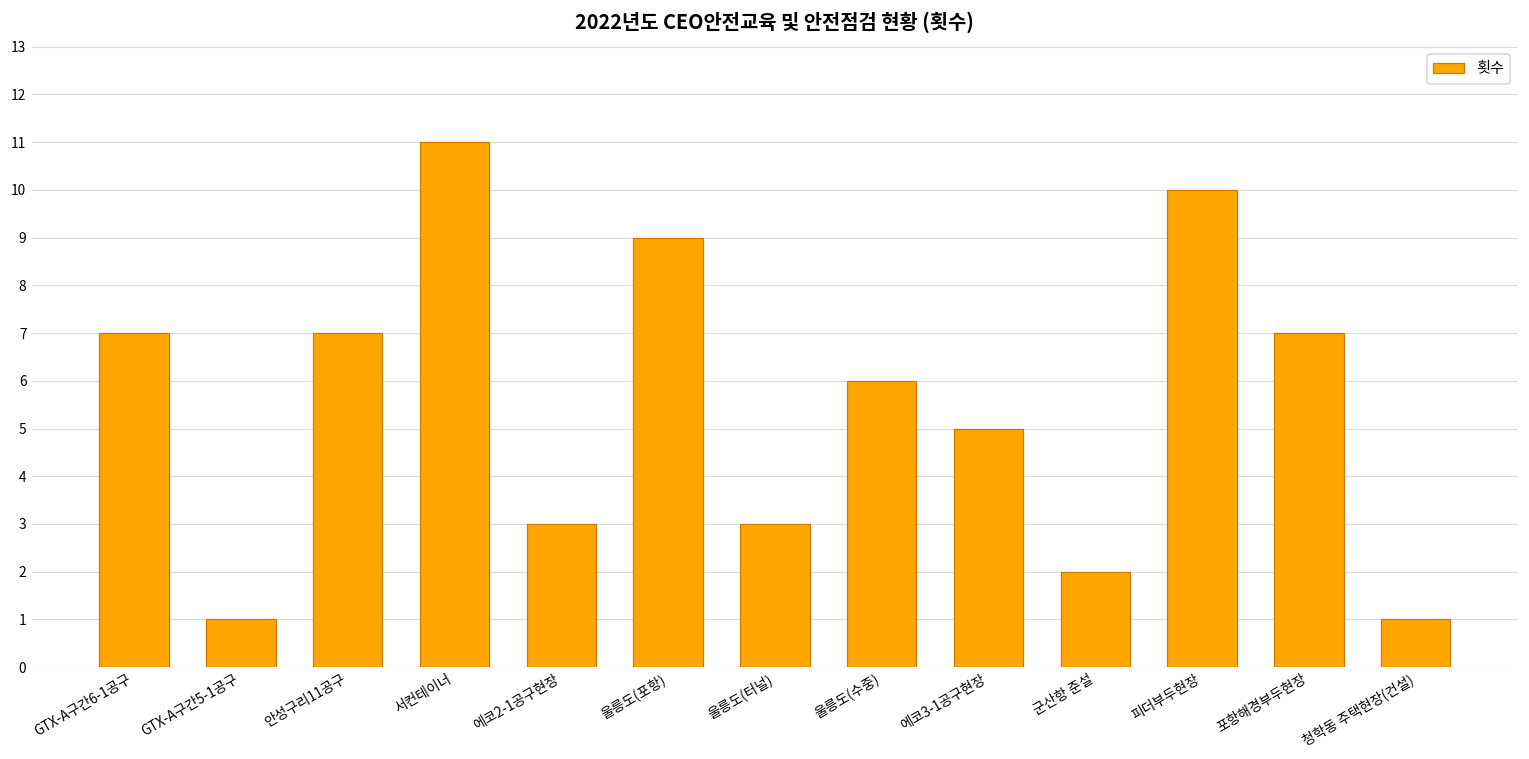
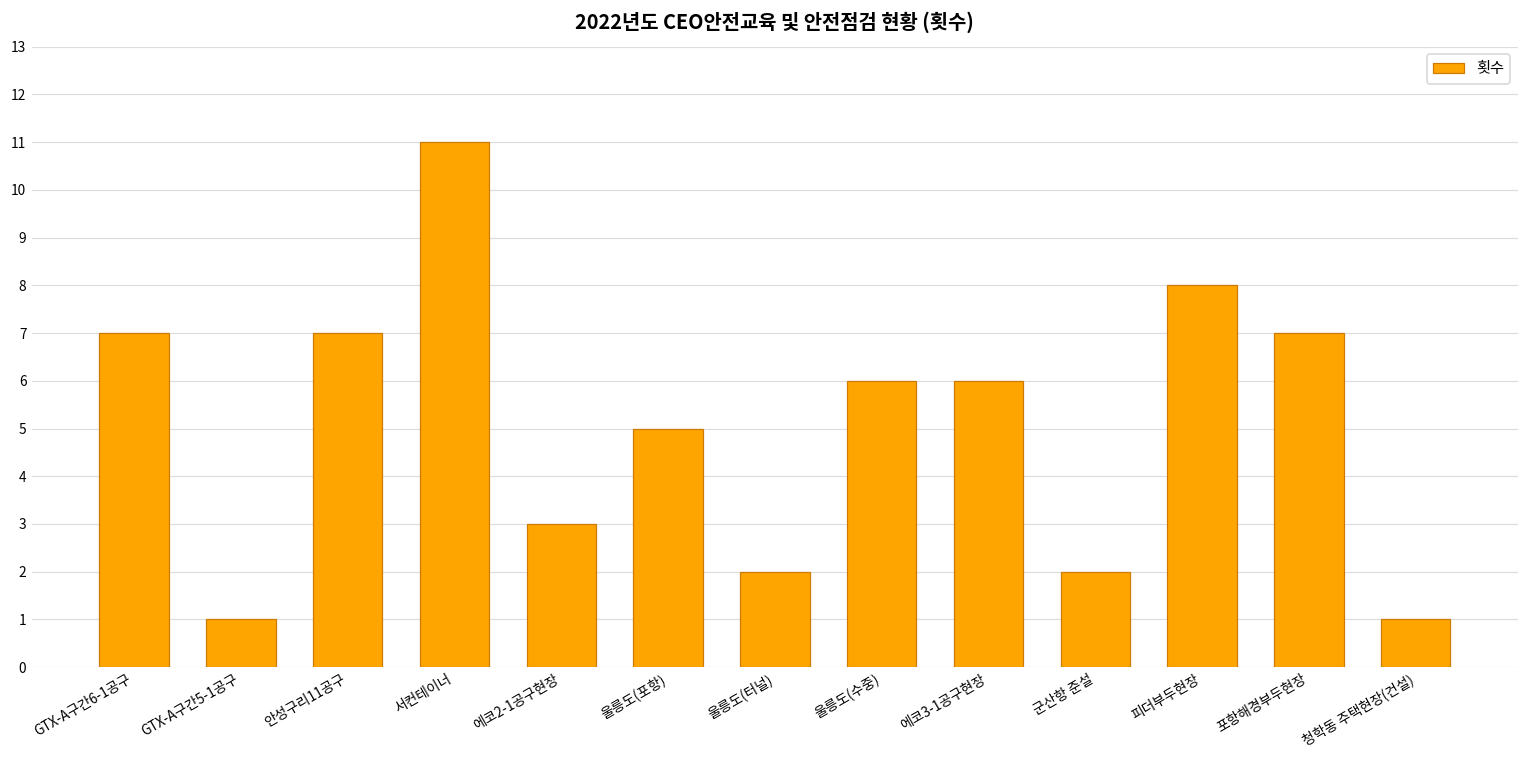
  {
    "GTX-A구간6-1공구": 7,
    "GTX-A구간5-1공구": 1,
    "안성구리11공구": 7,
    "서컨테이너": 11,
    "에코2-1공구현장": 3,
-   "울릉도(포항)": 9,
-   "울릉도(터널)": 3,
+   "울릉도(포항)": 5,
+   "울릉도(터널)": 2,
    "울릉도(수중)": 6,
-   "에코3-1공구현장": 5,
+   "에코3-1공구현장": 6,
    "군산항 준설": 2,
-   "피더부두현장": 10,
+   "피더부두현장": 8,
    "포항해경부두현장": 7,
    "청학동 주택현장(건설)": 1
  }
